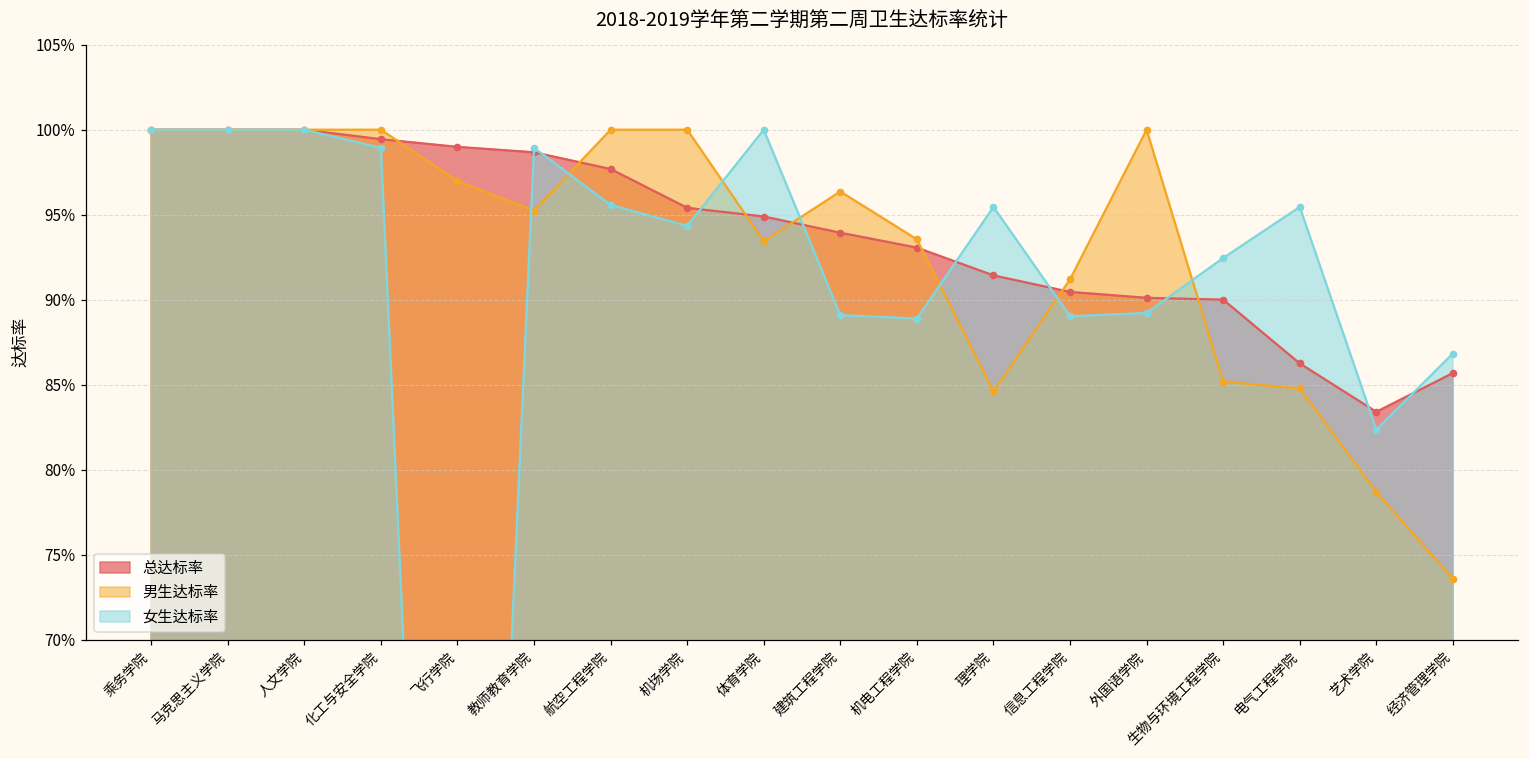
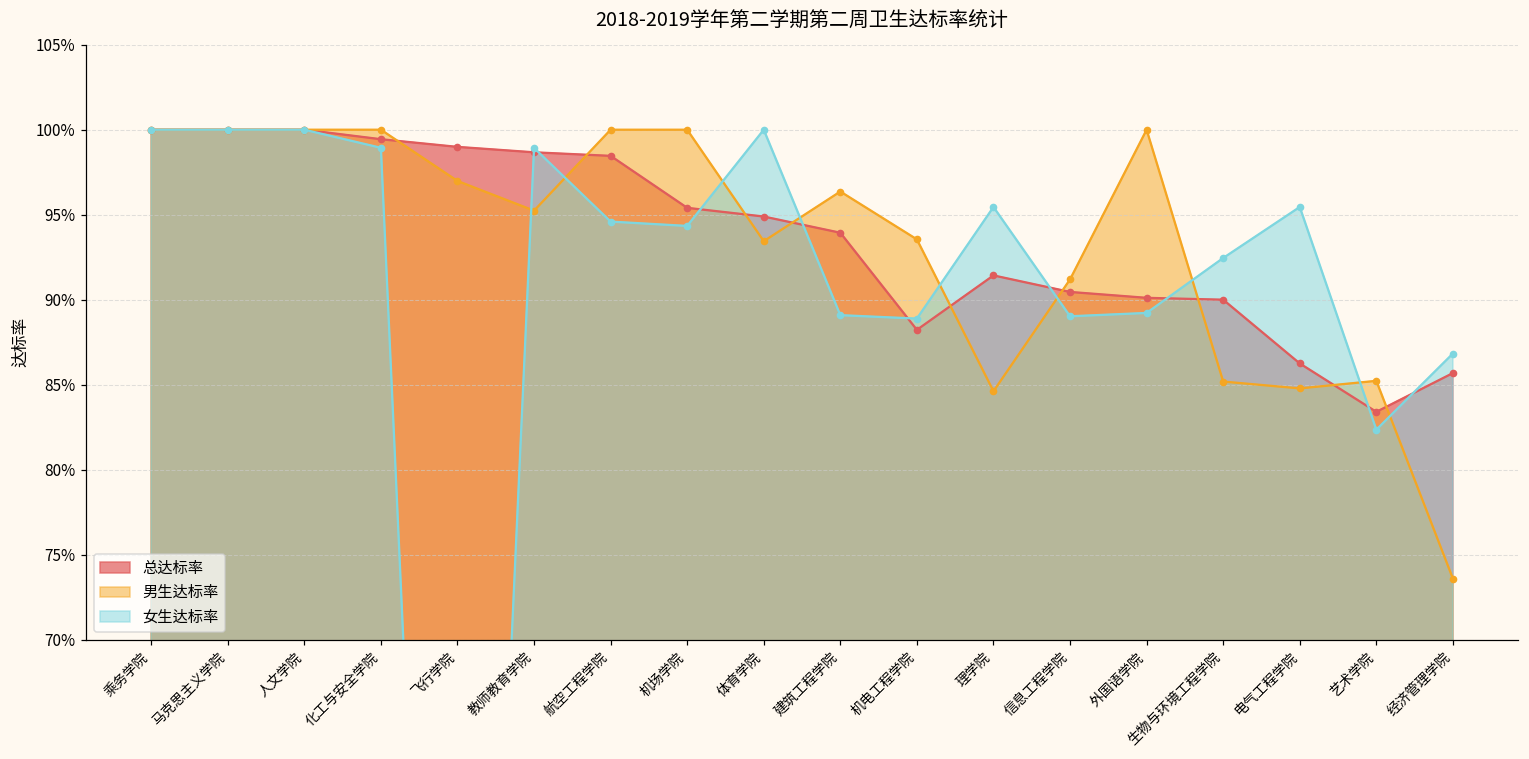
  {
    "总达标率": {
      "化工与安全学院": "99.4%",
      "飞行学院": "99.0%",
      "教师教育学院": "98.7%",
-     "航空工程学院": "97.7%",
+     "航空工程学院": "98.5%",
      "机场学院": "95.4%",
      "体育学院": "94.9%",
      "建筑工程学院": "93.9%",
-     "机电工程学院": "93.1%",
+     "机电工程学院": "88.2%",
      "理学院": "91.4%",
      "信息工程学院": "90.5%",
      "外国语学院": "90.1%",
      "生物与环境工程学院": "90.0%",
      "电气工程学院": "86.3%",
      "艺术学院": "83.4%",
      "经济管理学院": "85.7%"
    },
    "男生达标率": {
      "化工与安全学院": "100.0%",
      "飞行学院": "97.0%",
      "教师教育学院": "95.2%",
      "航空工程学院": "100.0%",
      "机场学院": "100.0%",
      "体育学院": "93.4%",
      "建筑工程学院": "96.4%",
      "机电工程学院": "93.5%",
      "理学院": "84.6%",
      "信息工程学院": "91.2%",
      "外国语学院": "100.0%",
      "生物与环境工程学院": "85.2%",
      "电气工程学院": "84.8%",
-     "艺术学院": "78.7%",
+     "艺术学院": "85.2%",
      "经济管理学院": "73.6%"
    },
    "女生达标率": {
      "化工与安全学院": "98.9%",
      "教师教育学院": "98.9%",
-     "航空工程学院": "95.6%",
+     "航空工程学院": "94.6%",
      "机场学院": "94.3%",
      "体育学院": "100.0%",
      "建筑工程学院": "89.1%",
      "机电工程学院": "88.9%",
      "理学院": "95.5%",
      "信息工程学院": "89.0%",
      "外国语学院": "89.2%",
      "生物与环境工程学院": "92.5%",
      "电气工程学院": "95.5%",
      "艺术学院": "82.4%",
      "经济管理学院": "86.8%"
    }
  }
